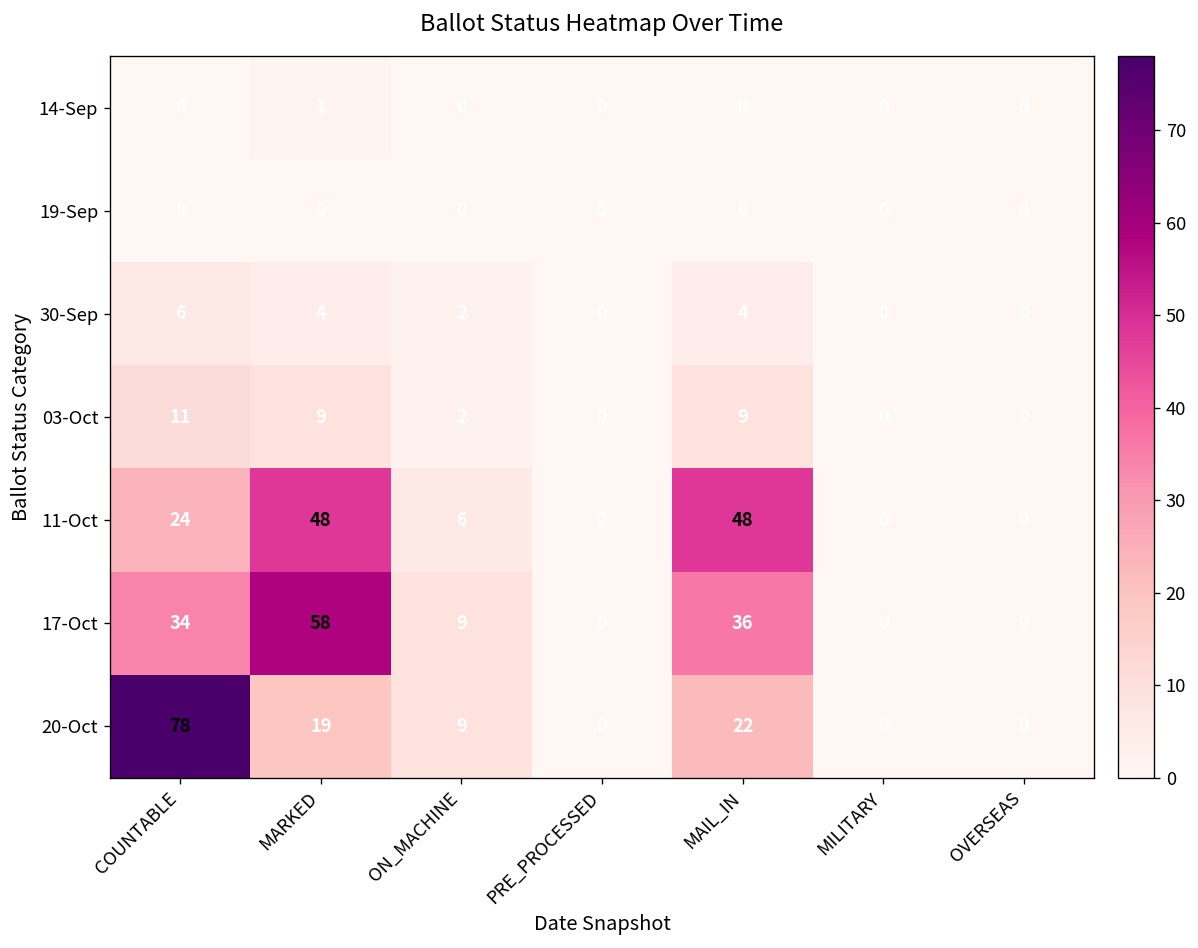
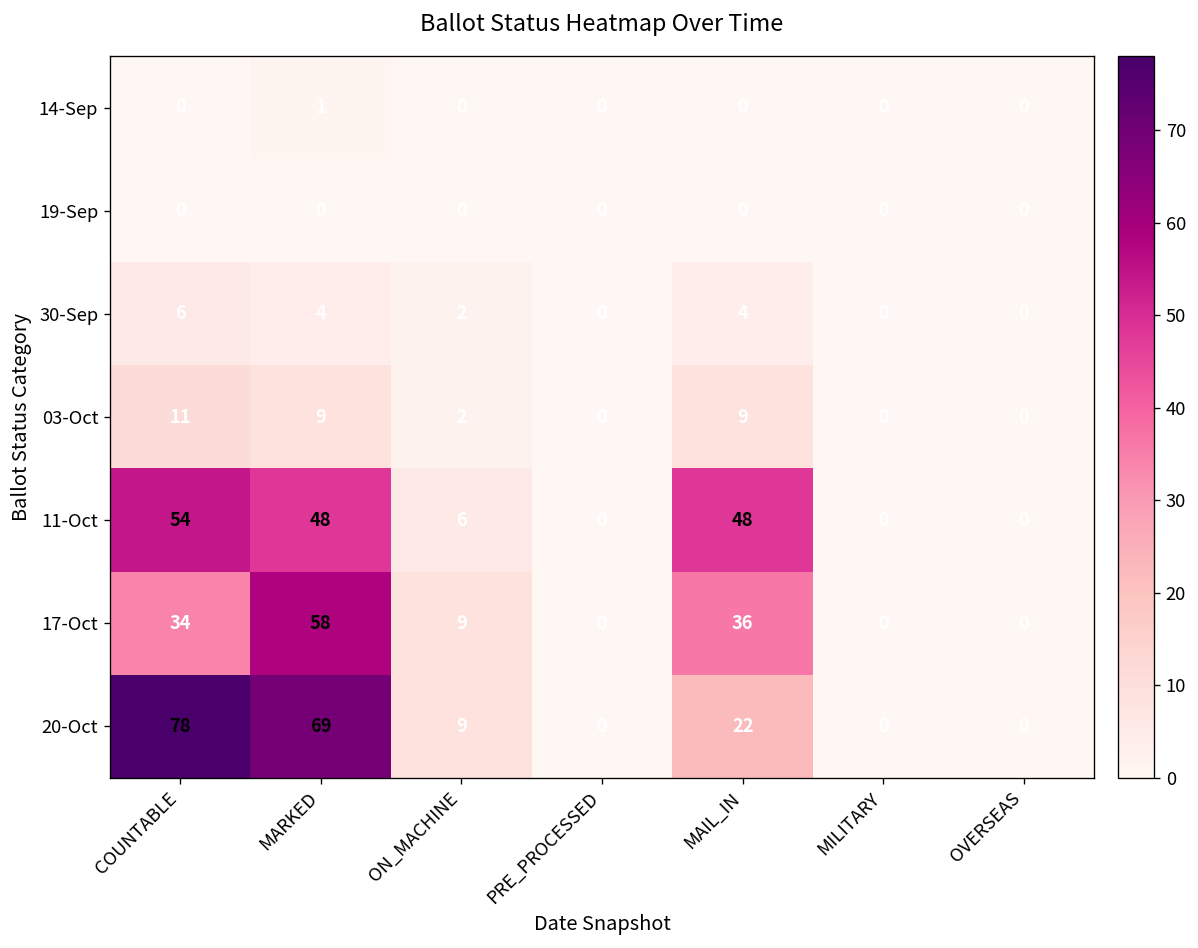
  {
    "11-Oct": {
-     "COUNTABLE": 24,
+     "COUNTABLE": 54,
      "MARKED": 48,
      "MAIL_IN": 48
    },
    "17-Oct": {
      "COUNTABLE": 34,
      "MARKED": 58,
      "MAIL_IN": 36
    },
    "20-Oct": {
      "COUNTABLE": 78,
-     "MARKED": 19,
+     "MARKED": 69,
      "MAIL_IN": 22
    }
  }
